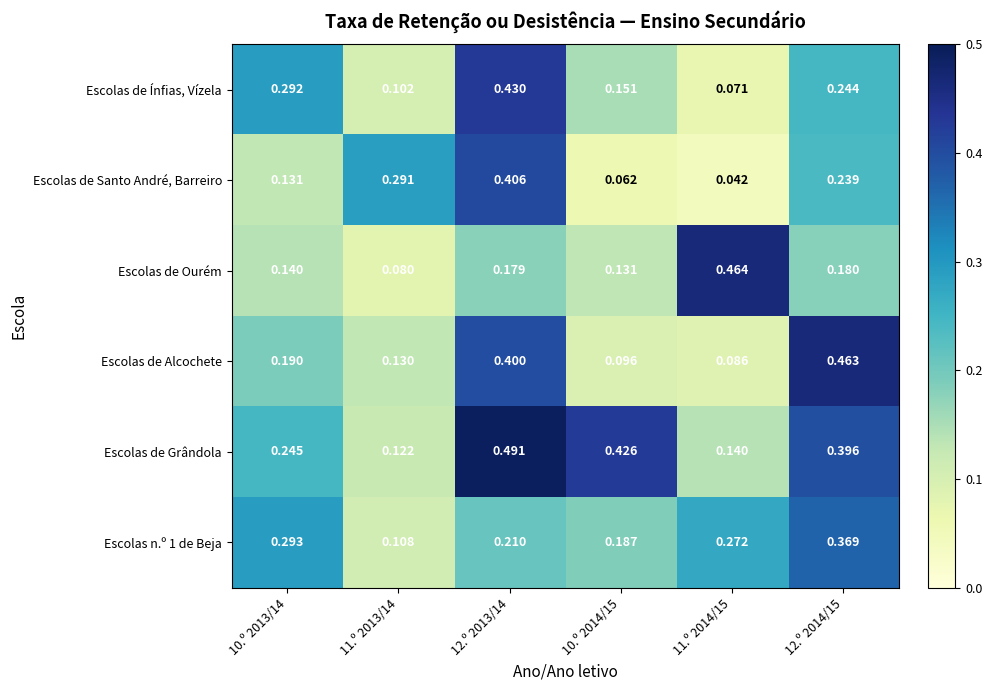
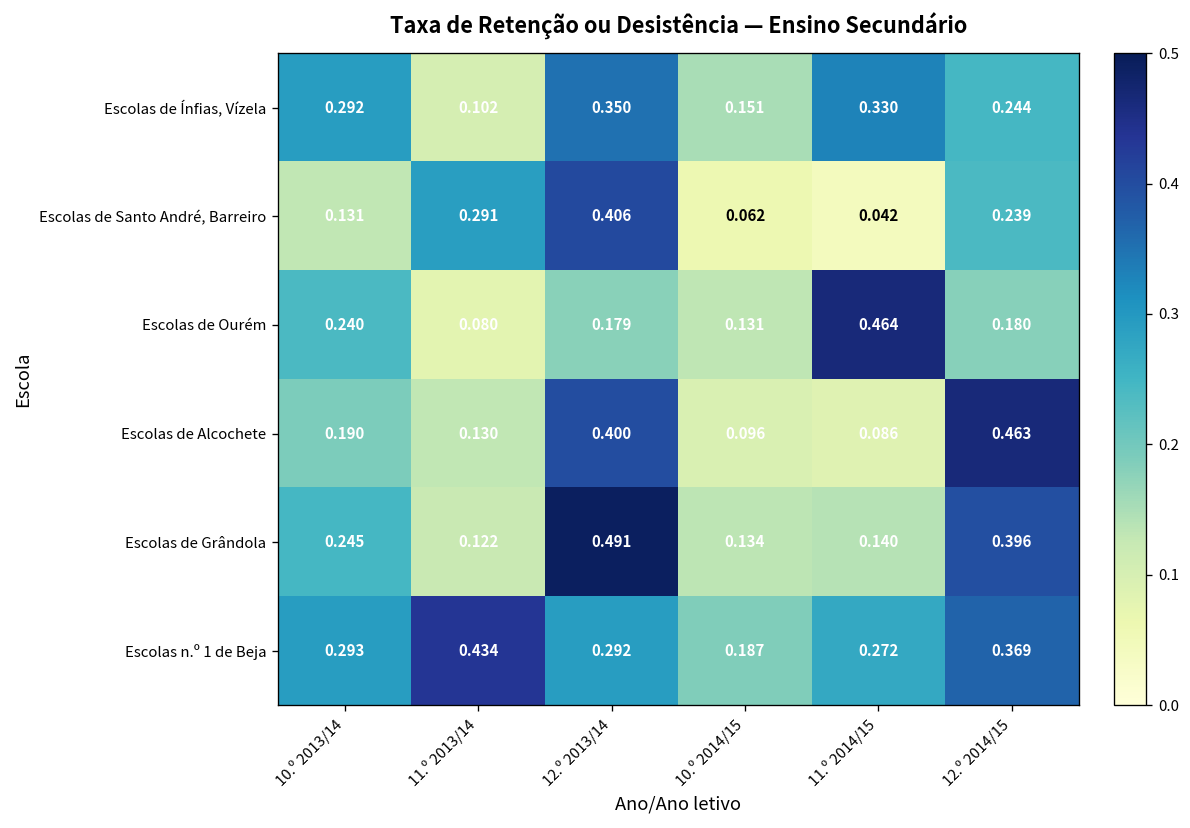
  {
    "Escolas de Ínfias, Vízela": {
      "10.º 2013/14": 0.292,
      "11.º 2013/14": 0.102,
-     "12.º 2013/14": 0.430,
+     "12.º 2013/14": 0.350,
      "10.º 2014/15": 0.151,
-     "11.º 2014/15": 0.071,
+     "11.º 2014/15": 0.330,
      "12.º 2014/15": 0.244
    },
    "Escolas de Santo André, Barreiro": {
      "10.º 2013/14": 0.131,
      "11.º 2013/14": 0.291,
      "12.º 2013/14": 0.406,
      "10.º 2014/15": 0.062,
      "11.º 2014/15": 0.042,
      "12.º 2014/15": 0.239
    },
    "Escolas de Ourém": {
-     "10.º 2013/14": 0.140,
+     "10.º 2013/14": 0.240,
      "11.º 2013/14": 0.080,
      "12.º 2013/14": 0.179,
      "10.º 2014/15": 0.131,
      "11.º 2014/15": 0.464,
      "12.º 2014/15": 0.180
    },
    "Escolas de Alcochete": {
      "10.º 2013/14": 0.190,
      "11.º 2013/14": 0.130,
      "12.º 2013/14": 0.400,
      "10.º 2014/15": 0.096,
      "11.º 2014/15": 0.086,
      "12.º 2014/15": 0.463
    },
    "Escolas de Grândola": {
      "10.º 2013/14": 0.245,
      "11.º 2013/14": 0.122,
      "12.º 2013/14": 0.491,
-     "10.º 2014/15": 0.426,
+     "10.º 2014/15": 0.134,
      "11.º 2014/15": 0.140,
      "12.º 2014/15": 0.396
    },
    "Escolas n.º 1 de Beja": {
      "10.º 2013/14": 0.293,
-     "11.º 2013/14": 0.108,
-     "12.º 2013/14": 0.210,
+     "11.º 2013/14": 0.434,
+     "12.º 2013/14": 0.292,
      "10.º 2014/15": 0.187,
      "11.º 2014/15": 0.272,
      "12.º 2014/15": 0.369
    }
  }
